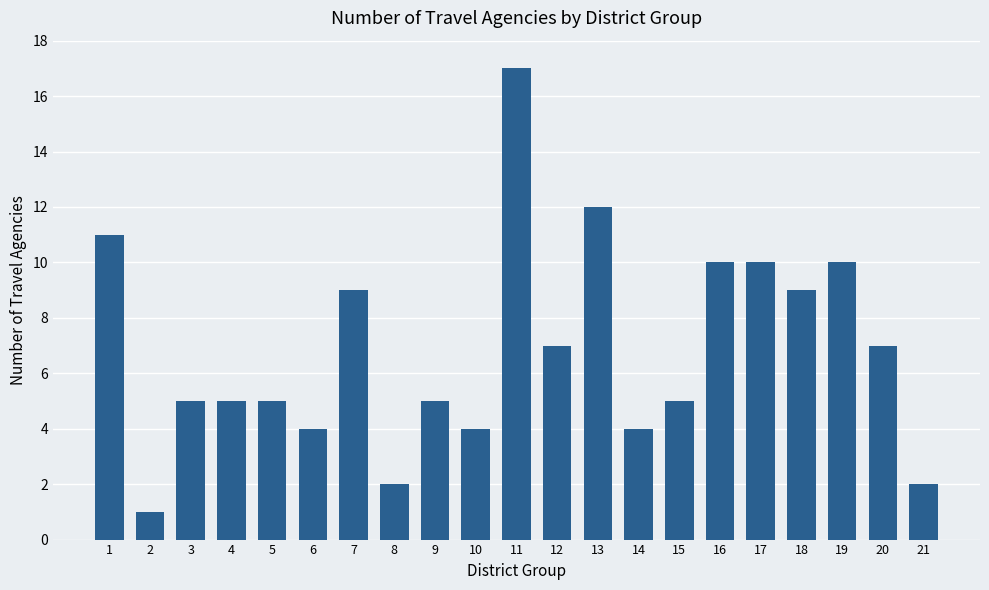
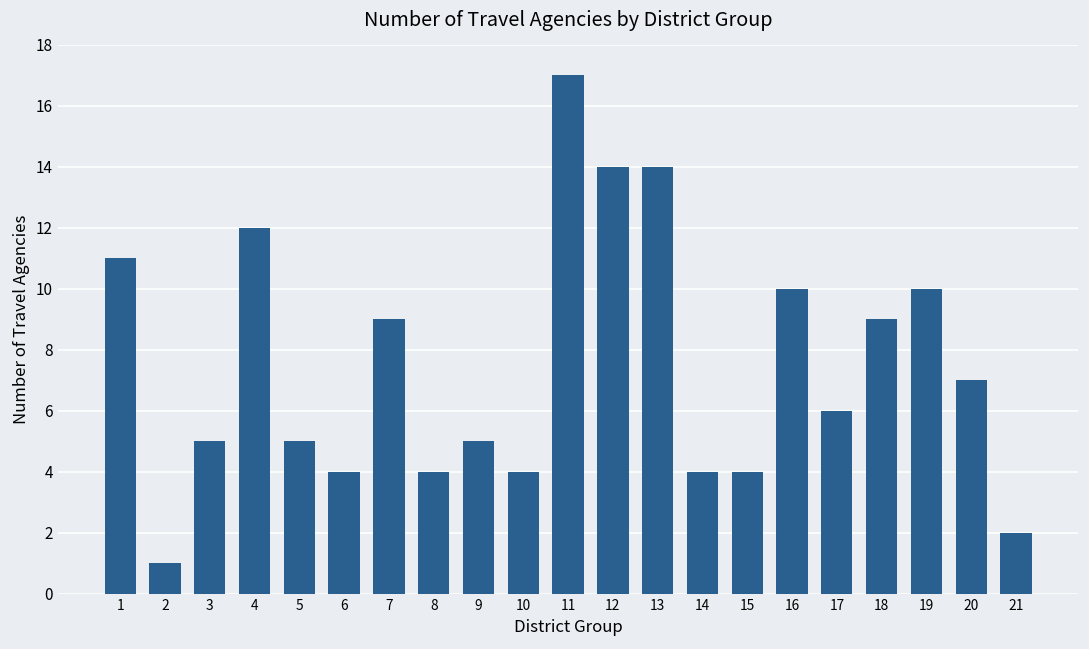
  {
    "1": 11,
    "2": 1,
    "3": 5,
-   "4": 5,
+   "4": 12,
    "5": 5,
    "6": 4,
    "7": 9,
-   "8": 2,
+   "8": 4,
    "9": 5,
    "10": 4,
    "11": 17,
-   "12": 7,
-   "13": 12,
+   "12": 14,
+   "13": 14,
    "14": 4,
-   "15": 5,
+   "15": 4,
    "16": 10,
-   "17": 10,
+   "17": 6,
    "18": 9,
    "19": 10,
    "20": 7,
    "21": 2
  }
